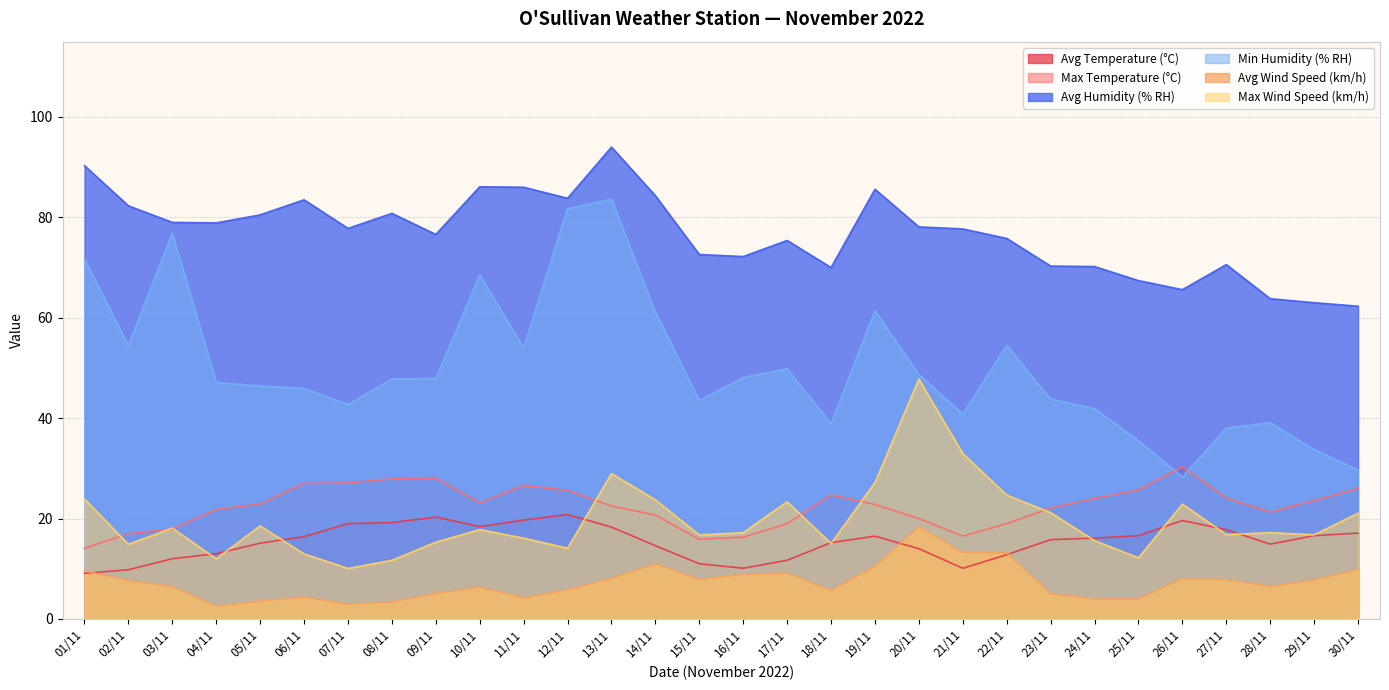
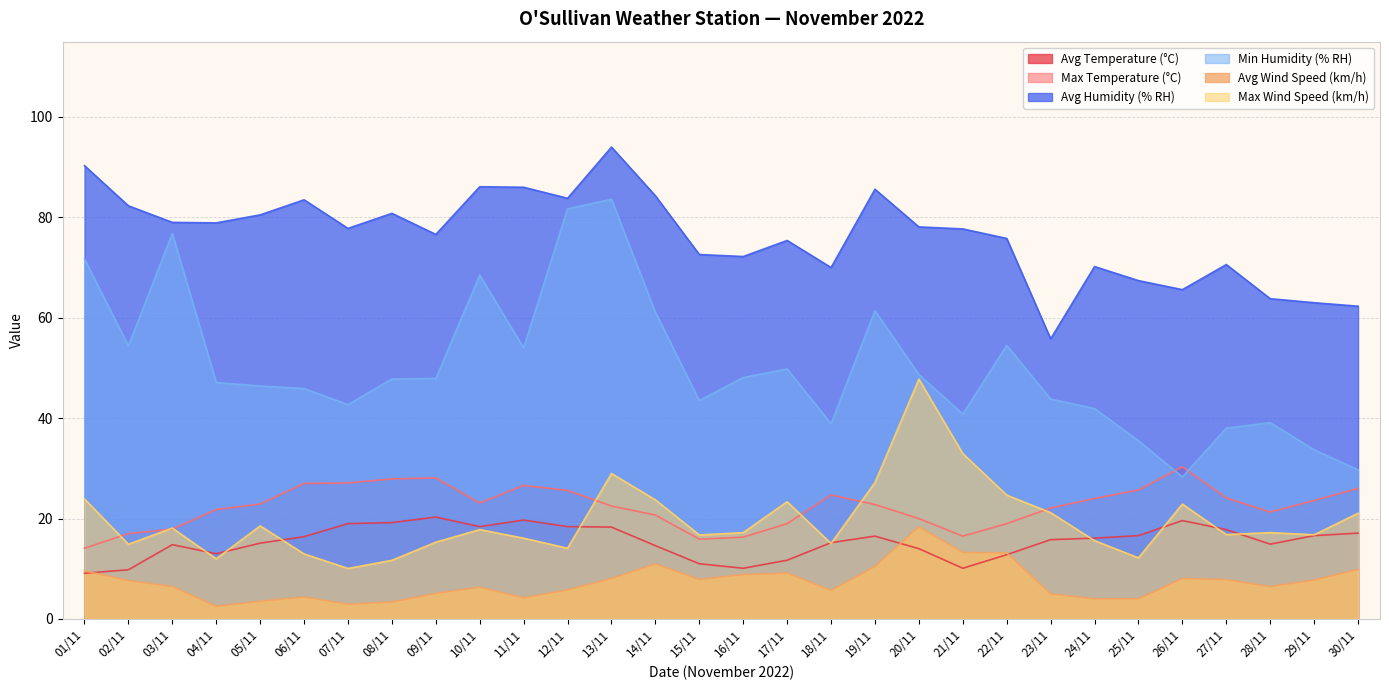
  {
    "Avg Temperature (°C)": {
      "02/11": 10,
-     "03/11": 12,
+     "03/11": 15,
      "04/11": 13,
      "05/11": 15,
      "06/11": 16,
      "07/11": 19,
      "08/11": 19,
      "09/11": 20,
      "10/11": 18,
      "11/11": 20,
-     "12/11": 21,
+     "12/11": 18,
      "13/11": 18,
      "14/11": 15,
      "15/11": 11,
      "16/11": 10,
      "17/11": 12,
      "19/11": 17,
      "20/11": 14,
      "21/11": 10,
      "23/11": 16,
      "25/11": 17,
      "26/11": 20,
      "27/11": 18,
      "28/11": 15,
      "30/11": 17
    },
    "Avg Humidity (% RH)": {
      "01/11": 90,
      "02/11": 82,
      "03/11": 79,
      "04/11": 79,
      "05/11": 81,
      "06/11": 84,
      "07/11": 78,
      "08/11": 81,
      "09/11": 77,
      "10/11": 86,
      "11/11": 86,
      "12/11": 84,
      "13/11": 94,
      "14/11": 84,
      "15/11": 73,
      "16/11": 72,
      "17/11": 75,
      "18/11": 70,
      "19/11": 86,
      "20/11": 78,
      "21/11": 78,
      "22/11": 76,
-     "23/11": 70,
+     "23/11": 56,
      "24/11": 70,
      "25/11": 67,
      "26/11": 66,
      "27/11": 71,
      "28/11": 64,
      "29/11": 63,
      "30/11": 62
    },
    "Min Humidity (% RH)": {
      "01/11": 72,
      "02/11": 54,
      "03/11": 77,
      "04/11": 47,
      "05/11": 46,
      "06/11": 46,
      "07/11": 43,
      "08/11": 48,
      "09/11": 48,
      "10/11": 69,
      "11/11": 54,
      "12/11": 82,
      "13/11": 84,
      "14/11": 61,
      "15/11": 44,
      "16/11": 48,
      "17/11": 50,
      "18/11": 39,
      "19/11": 61,
      "20/11": 49,
      "21/11": 41,
      "22/11": 55,
      "23/11": 44,
      "24/11": 42,
      "25/11": 36,
      "26/11": 28,
      "27/11": 38,
      "28/11": 39,
      "29/11": 34,
      "30/11": 30
    }
  }
